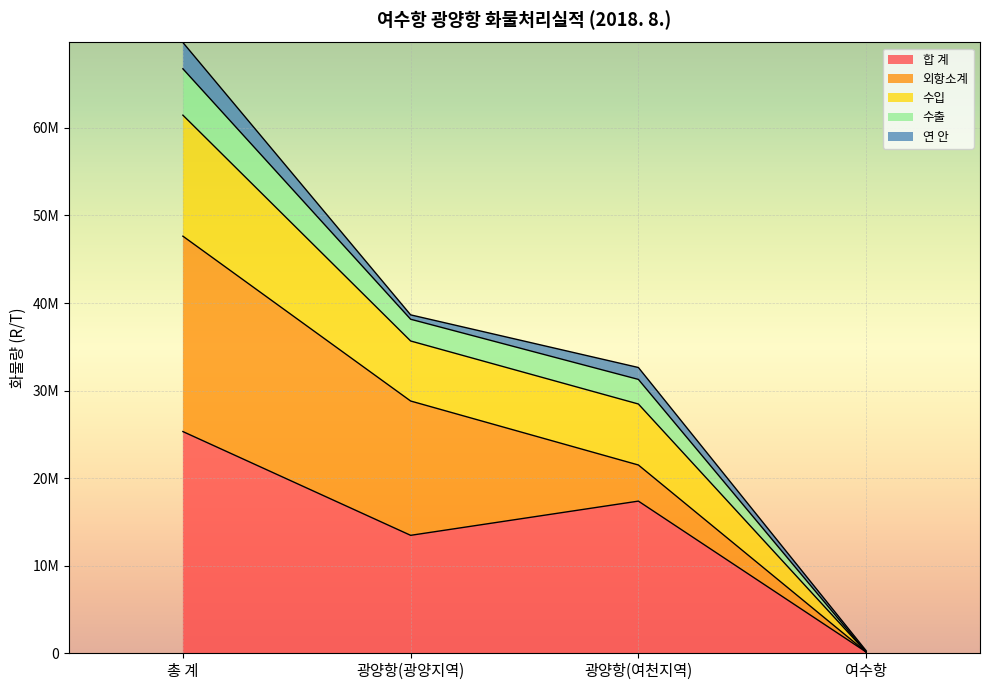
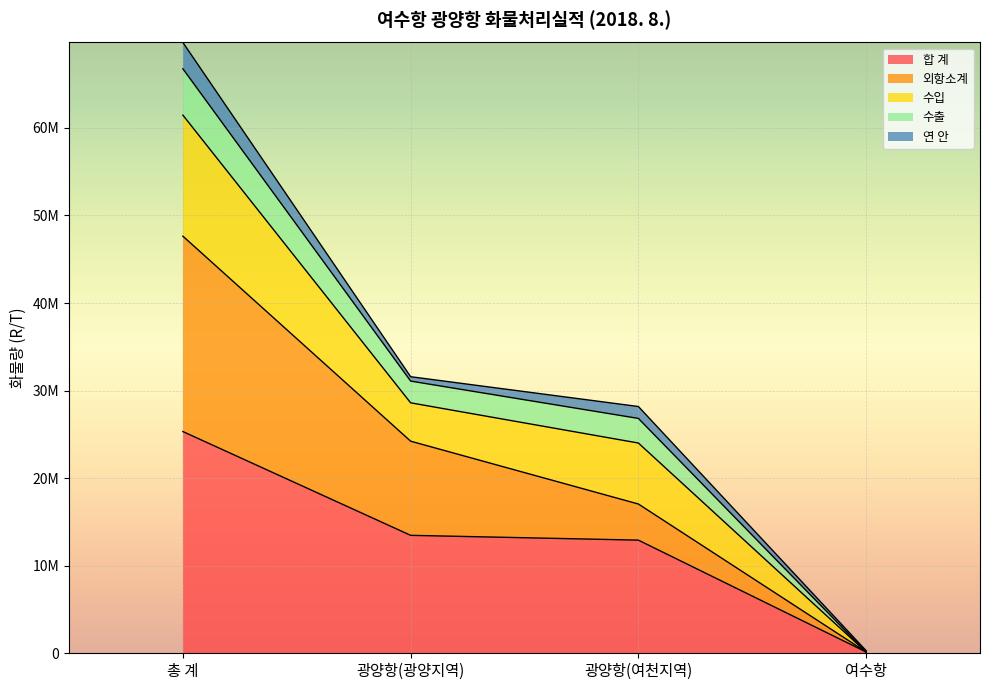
  {
    "합 계": {
      "총 계": 25000000,
      "광양항(광양지역)": 13000000,
-     "광양항(여천지역)": 17000000
+     "광양항(여천지역)": 13000000
    },
    "외항소계": {
      "총 계": 22000000,
-     "광양항(광양지역)": 15000000,
+     "광양항(광양지역)": 11000000,
      "광양항(여천지역)": 4000000
    },
    "수입": {
      "총 계": 14000000,
-     "광양항(광양지역)": 7000000,
+     "광양항(광양지역)": 4000000,
      "광양항(여천지역)": 7000000
    },
    "수출": {
      "총 계": 5000000,
      "광양항(광양지역)": 2000000,
      "광양항(여천지역)": 3000000
    },
    "연 안": {
      "총 계": 3000000,
      "광양항(광양지역)": 1000000,
      "광양항(여천지역)": 1000000
    }
  }
